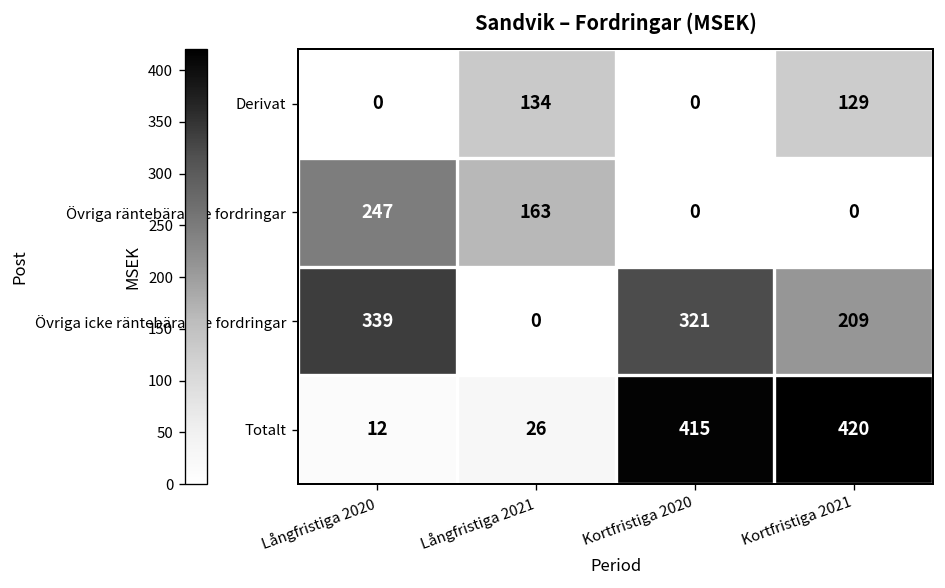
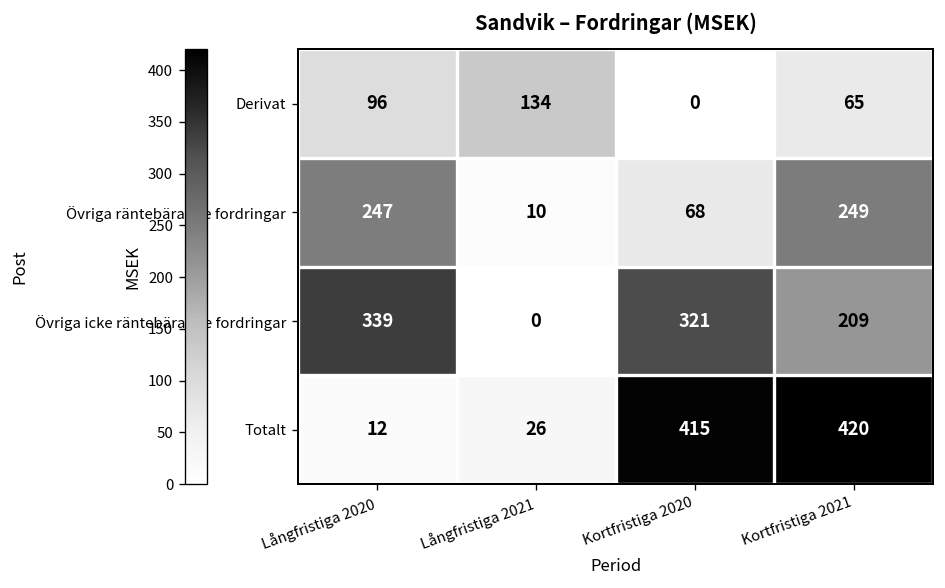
  {
    "Derivat": {
-     "Långfristiga 2020": 0,
+     "Långfristiga 2020": 96,
      "Långfristiga 2021": 134,
      "Kortfristiga 2020": 0,
-     "Kortfristiga 2021": 129
+     "Kortfristiga 2021": 65
    },
    "Övriga räntebärande fordringar": {
      "Långfristiga 2020": 247,
-     "Långfristiga 2021": 163,
-     "Kortfristiga 2020": 0,
-     "Kortfristiga 2021": 0
+     "Långfristiga 2021": 10,
+     "Kortfristiga 2020": 68,
+     "Kortfristiga 2021": 249
    },
    "Övriga icke räntebärande fordringar": {
      "Långfristiga 2020": 339,
      "Långfristiga 2021": 0,
      "Kortfristiga 2020": 321,
      "Kortfristiga 2021": 209
    },
    "Totalt": {
      "Långfristiga 2020": 12,
      "Långfristiga 2021": 26,
      "Kortfristiga 2020": 415,
      "Kortfristiga 2021": 420
    }
  }
